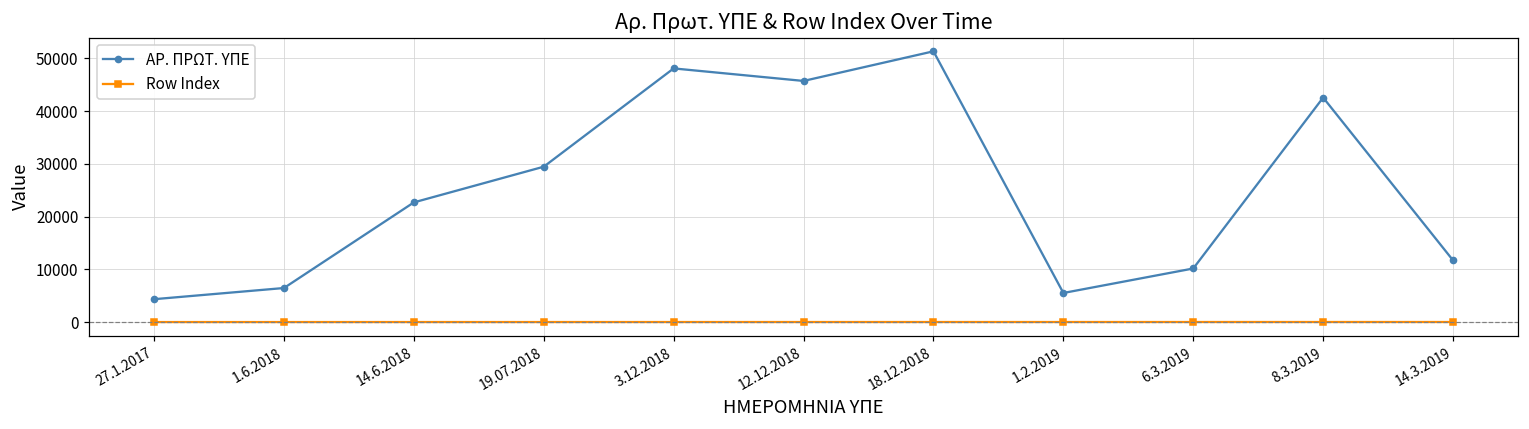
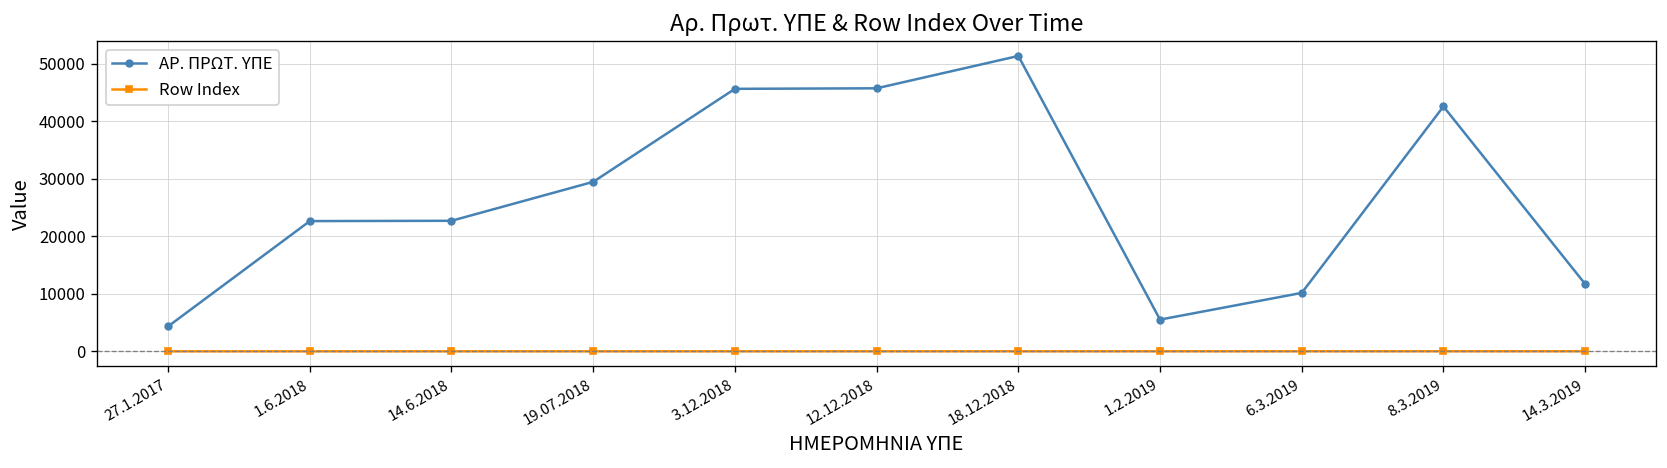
  {
    "ΑΡ. ΠΡΩΤ. ΥΠΕ": {
      "27.1.2017": 4000,
-     "1.6.2018": 6000,
+     "1.6.2018": 23000,
      "14.6.2018": 23000,
      "19.07.2018": 29000,
-     "3.12.2018": 48000,
+     "3.12.2018": 46000,
      "12.12.2018": 46000,
      "18.12.2018": 51000,
      "1.2.2019": 6000,
      "6.3.2019": 10000,
      "8.3.2019": 43000,
      "14.3.2019": 12000
    },
    "Row Index": {
      "27.1.2017": 0,
      "1.6.2018": 0,
      "14.6.2018": 0,
      "19.07.2018": 0,
      "3.12.2018": 0,
      "12.12.2018": 0,
      "18.12.2018": 0,
      "1.2.2019": 0,
      "6.3.2019": 0,
      "8.3.2019": 0,
      "14.3.2019": 0
    }
  }
